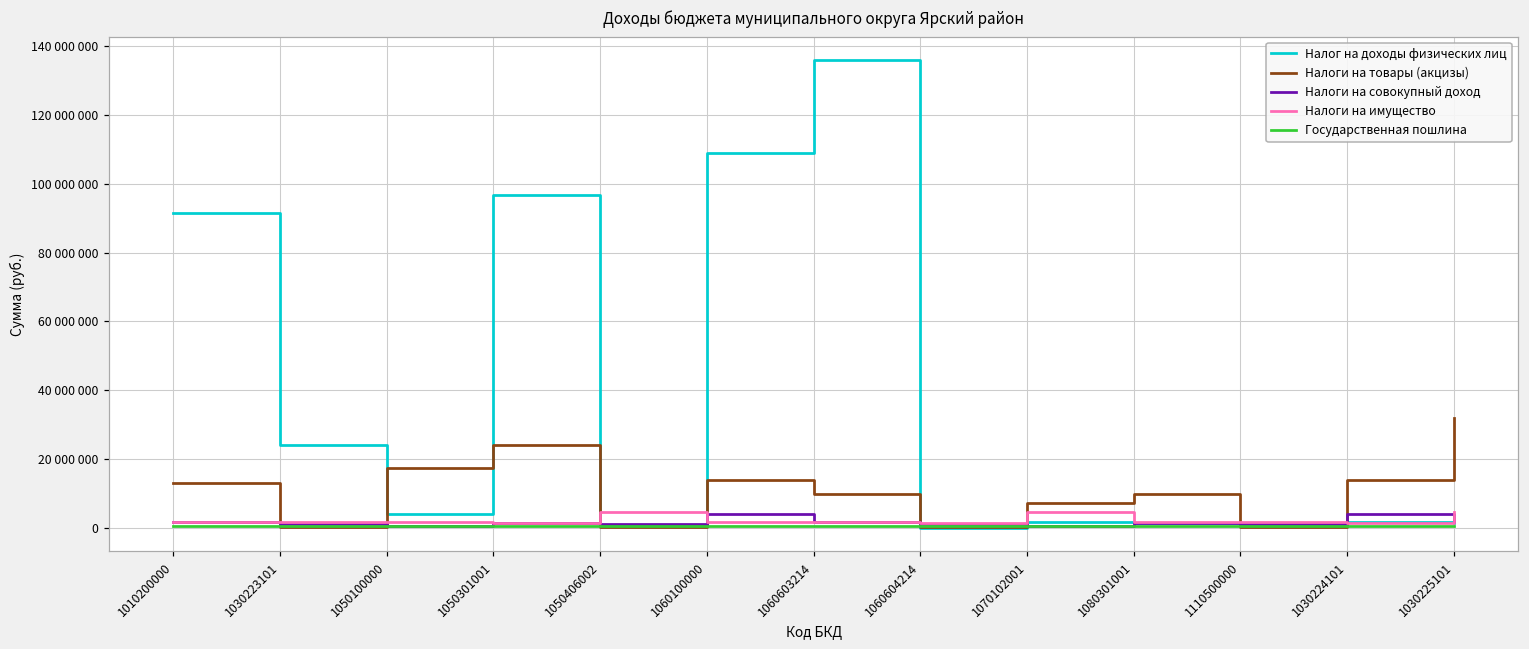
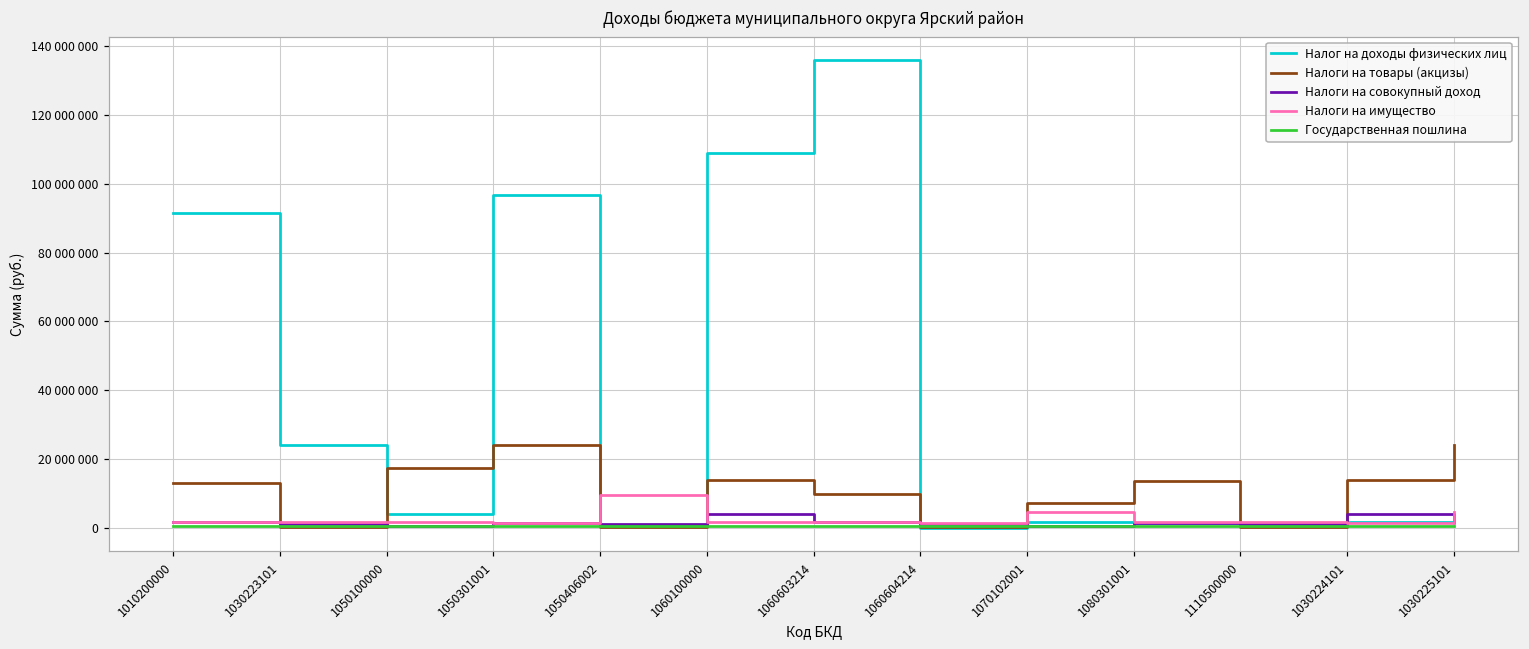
  {
    "Налог на доходы физических лиц": {
      "1010200000": 92000000,
      "1030223101": 24000000,
      "1050100000": 4000000,
      "1050301001": 97000000,
      "1060100000": 109000000,
      "1060603214": 136000000,
      "1070102001": 2000000
    },
    "Налоги на товары (акцизы)": {
      "1010200000": 13000000,
      "1050100000": 17000000,
      "1050301001": 24000000,
      "1060100000": 14000000,
      "1060603214": 10000000,
      "1070102001": 7000000,
-     "1080301001": 10000000,
+     "1080301001": 14000000,
      "1030224101": 14000000,
-     "1030225101": 32000000
+     "1030225101": 24000000
    },
    "Налоги на совокупный доход": {
      "1060100000": 4000000,
      "1030224101": 4000000
    },
    "Налоги на имущество": {
      "1050100000": 2000000,
-     "1050406002": 5000000,
+     "1050406002": 10000000,
      "1060100000": 2000000,
      "1070102001": 5000000,
      "1030225101": 5000000
    },
    "Государственная пошлина": {
      "1010200000": 1000000,
      "1060100000": 1000000,
      "1060603214": 1000000
    }
  }
